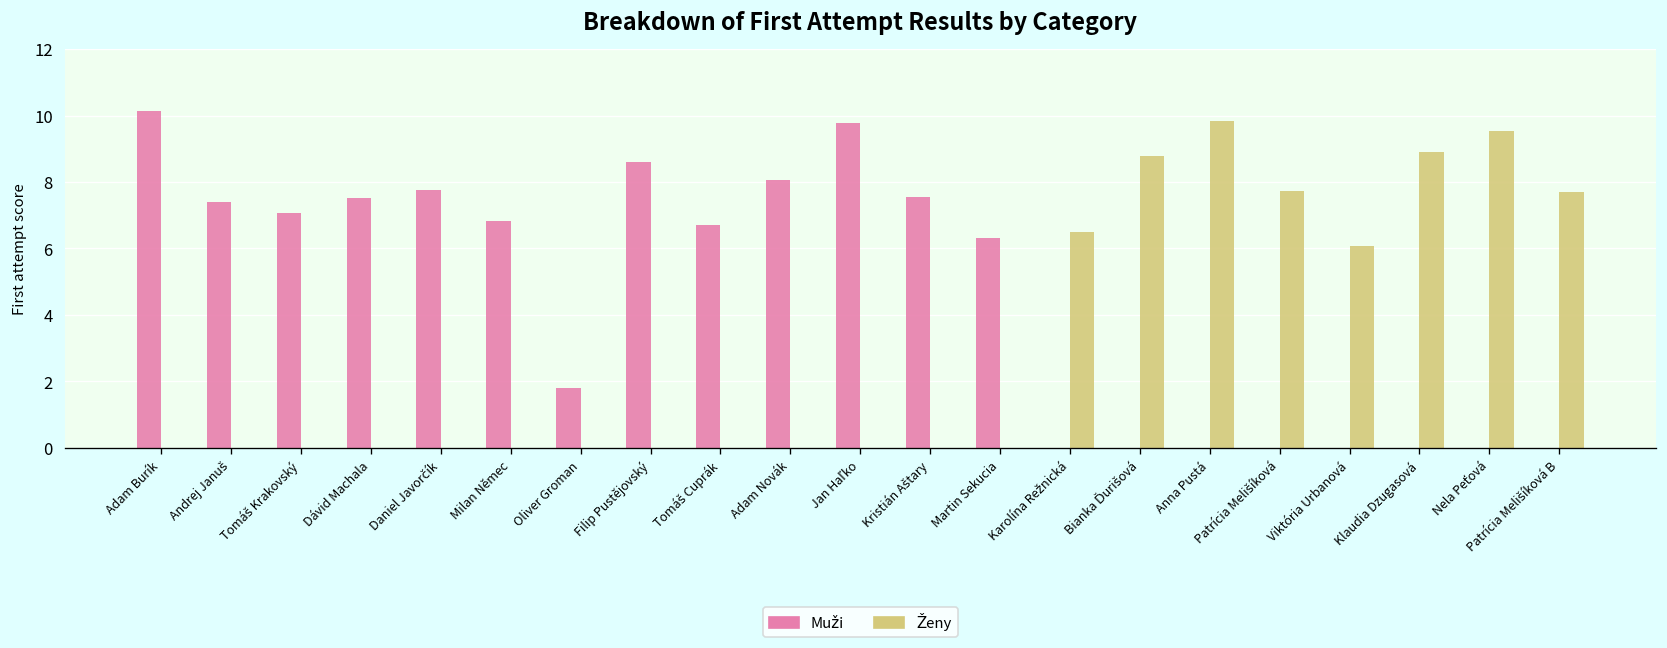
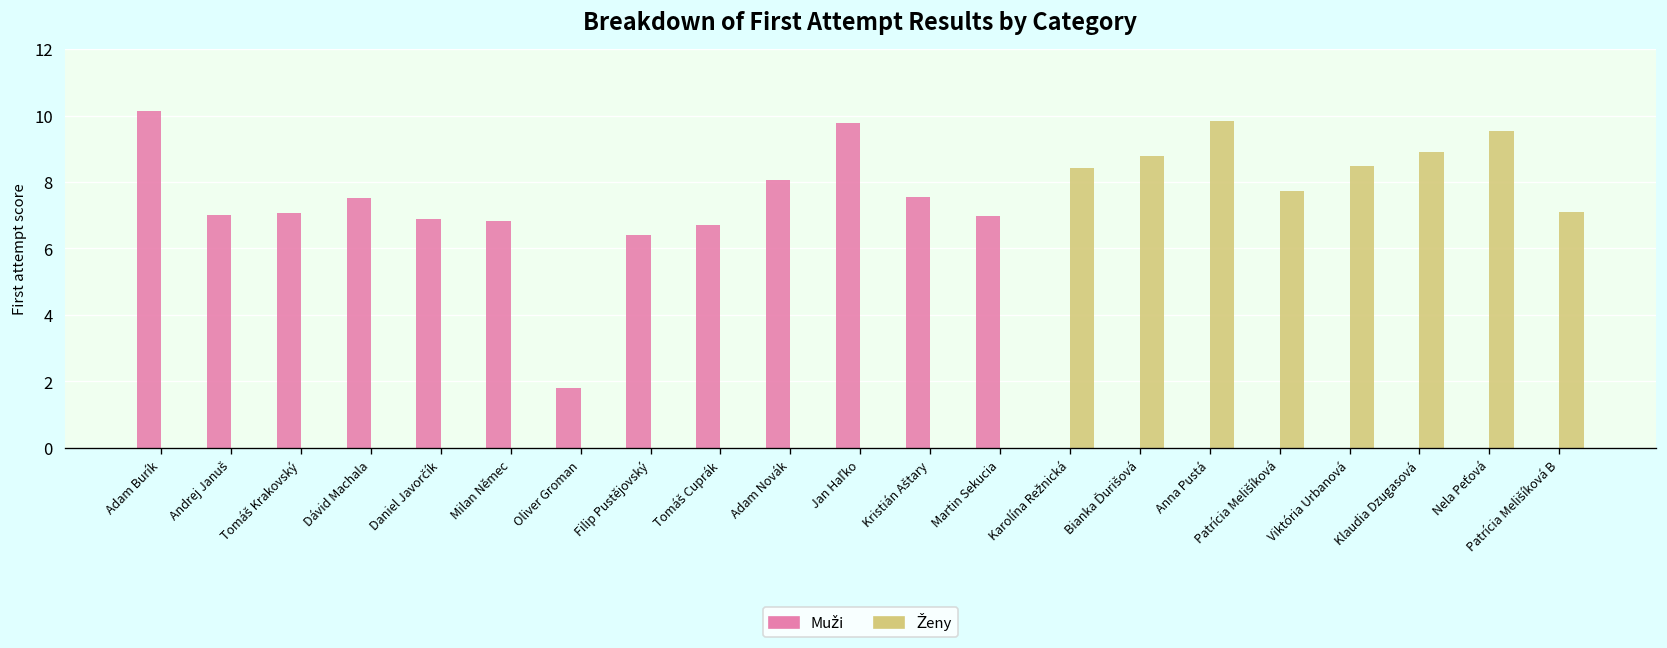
  {
    "Muži": {
      "Adam Burík": 10.1,
-     "Andrej Januš": 7.4,
+     "Andrej Januš": 7.0,
      "Tomáš Krakovský": 7.1,
      "Dávid Machala": 7.5,
-     "Daniel Javorčík": 7.8,
+     "Daniel Javorčík": 6.9,
      "Milan Němec": 6.8,
      "Oliver Groman": 1.8,
-     "Filip Pustějovský": 8.6,
+     "Filip Pustějovský": 6.4,
      "Tomáš Cuprák": 6.7,
      "Adam Novák": 8.1,
      "Jan Haľko": 9.8,
      "Kristián Aštary": 7.6,
-     "Martin Sekucia": 6.3,
+     "Martin Sekucia": 7.0,
      "Karolína Režnická": 0.0,
      "Bianka Ďurišová": 0.0,
      "Anna Pustá": 0.0,
      "Patrícia Melišíková": 0.0,
      "Viktória Urbanová": 0.0,
      "Klaudia Dzugasová": 0.0,
      "Nela Peťová": 0.0,
      "Patrícia Melišíková B": 0.0
    },
    "Ženy": {
      "Adam Burík": 0.0,
      "Andrej Januš": 0.0,
      "Tomáš Krakovský": 0.0,
      "Dávid Machala": 0.0,
      "Daniel Javorčík": 0.0,
      "Milan Němec": 0.0,
      "Oliver Groman": 0.0,
      "Filip Pustějovský": 0.0,
      "Tomáš Cuprák": 0.0,
      "Adam Novák": 0.0,
      "Jan Haľko": 0.0,
      "Kristián Aštary": 0.0,
      "Martin Sekucia": 0.0,
-     "Karolína Režnická": 6.5,
+     "Karolína Režnická": 8.4,
      "Bianka Ďurišová": 8.8,
      "Anna Pustá": 9.8,
      "Patrícia Melišíková": 7.7,
-     "Viktória Urbanová": 6.1,
+     "Viktória Urbanová": 8.5,
      "Klaudia Dzugasová": 8.9,
      "Nela Peťová": 9.5,
-     "Patrícia Melišíková B": 7.7
+     "Patrícia Melišíková B": 7.1
    }
  }
